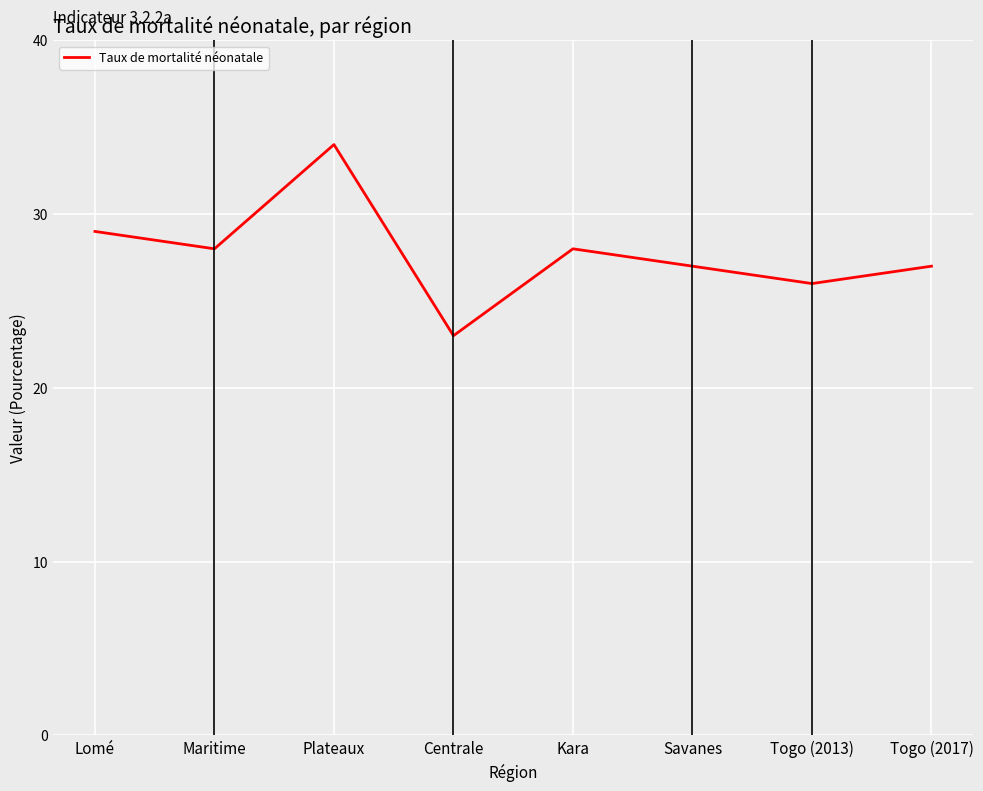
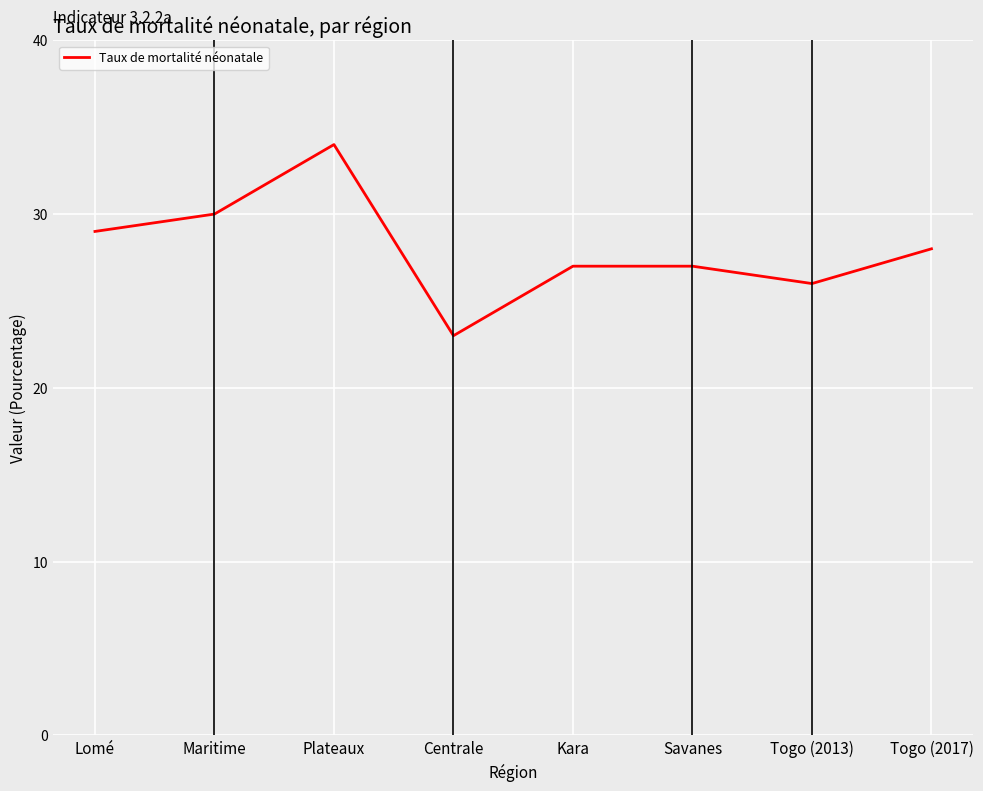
  {
    "Lomé": 29,
-   "Maritime": 28,
+   "Maritime": 30,
    "Plateaux": 34,
    "Centrale": 23,
-   "Kara": 28,
+   "Kara": 27,
    "Savanes": 27,
    "Togo (2013)": 26,
-   "Togo (2017)": 27
+   "Togo (2017)": 28
  }
